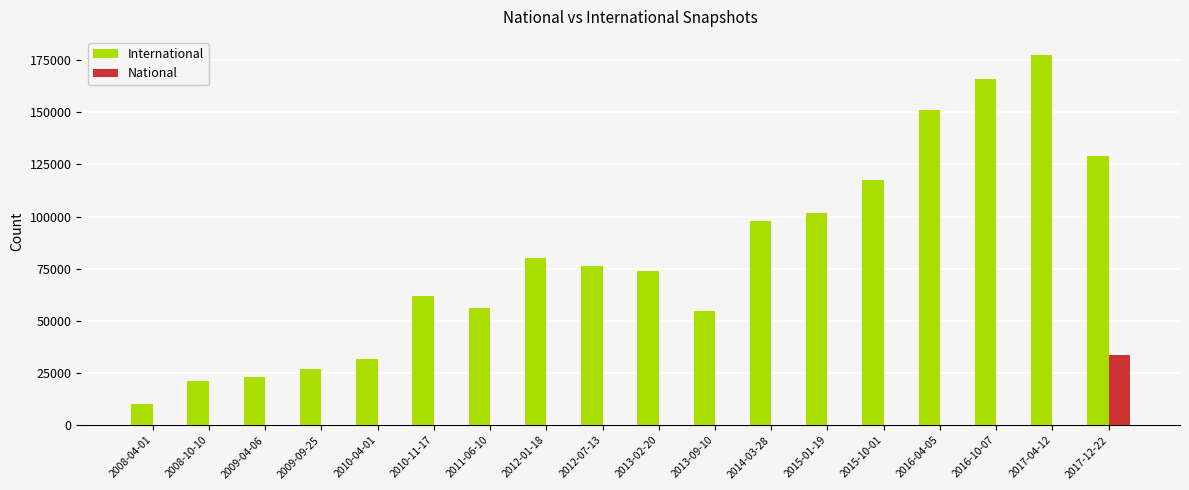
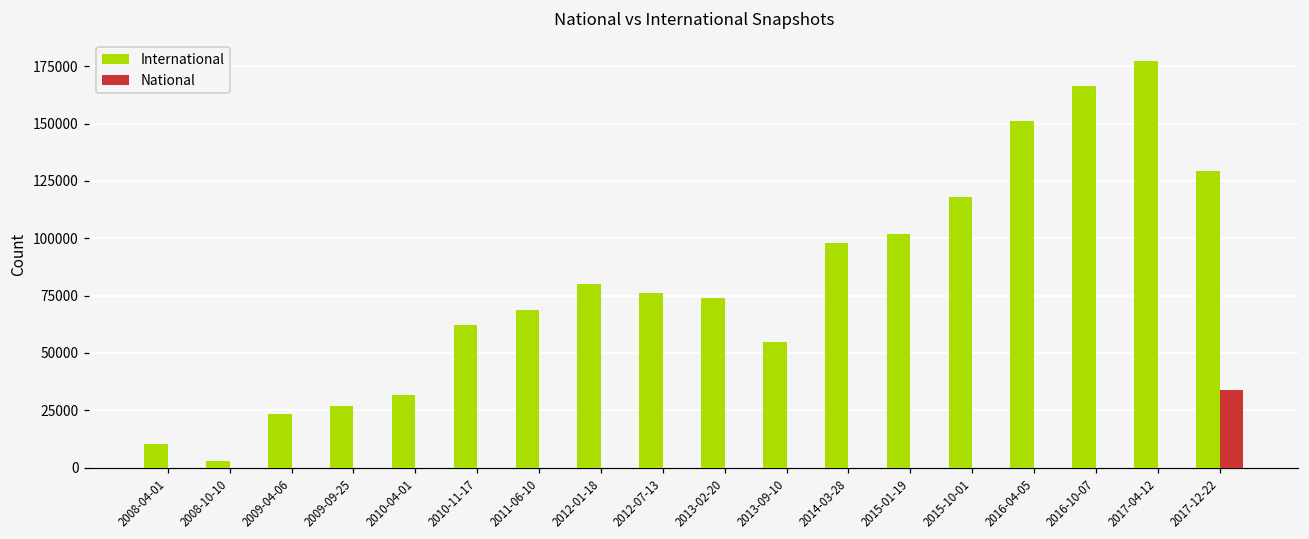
  {
    "International": {
      "2008-04-01": 10000,
-     "2008-10-10": 21000,
+     "2008-10-10": 3000,
      "2009-04-06": 23000,
      "2009-09-25": 27000,
      "2010-04-01": 32000,
      "2010-11-17": 62000,
-     "2011-06-10": 56000,
+     "2011-06-10": 69000,
      "2012-01-18": 80000,
      "2012-07-13": 76000,
      "2013-02-20": 74000,
      "2013-09-10": 55000,
      "2014-03-28": 98000,
      "2015-01-19": 102000,
      "2015-10-01": 118000,
      "2016-04-05": 151000,
      "2016-10-07": 166000,
      "2017-04-12": 177000,
      "2017-12-22": 129000
    },
    "National": {
      "2008-04-01": 0,
      "2008-10-10": 0,
      "2009-04-06": 0,
      "2009-09-25": 0,
      "2010-04-01": 0,
      "2010-11-17": 0,
      "2011-06-10": 0,
      "2012-01-18": 0,
      "2012-07-13": 0,
      "2013-02-20": 0,
      "2013-09-10": 0,
      "2014-03-28": 0,
      "2015-01-19": 0,
      "2015-10-01": 0,
      "2016-04-05": 0,
      "2016-10-07": 0,
      "2017-04-12": 0,
      "2017-12-22": 34000
    }
  }
